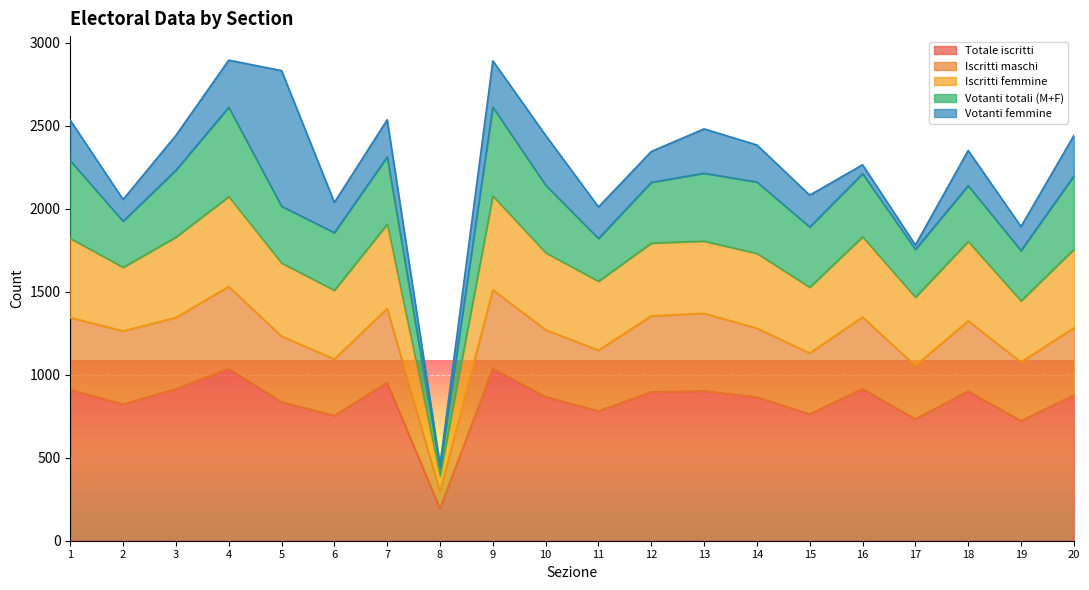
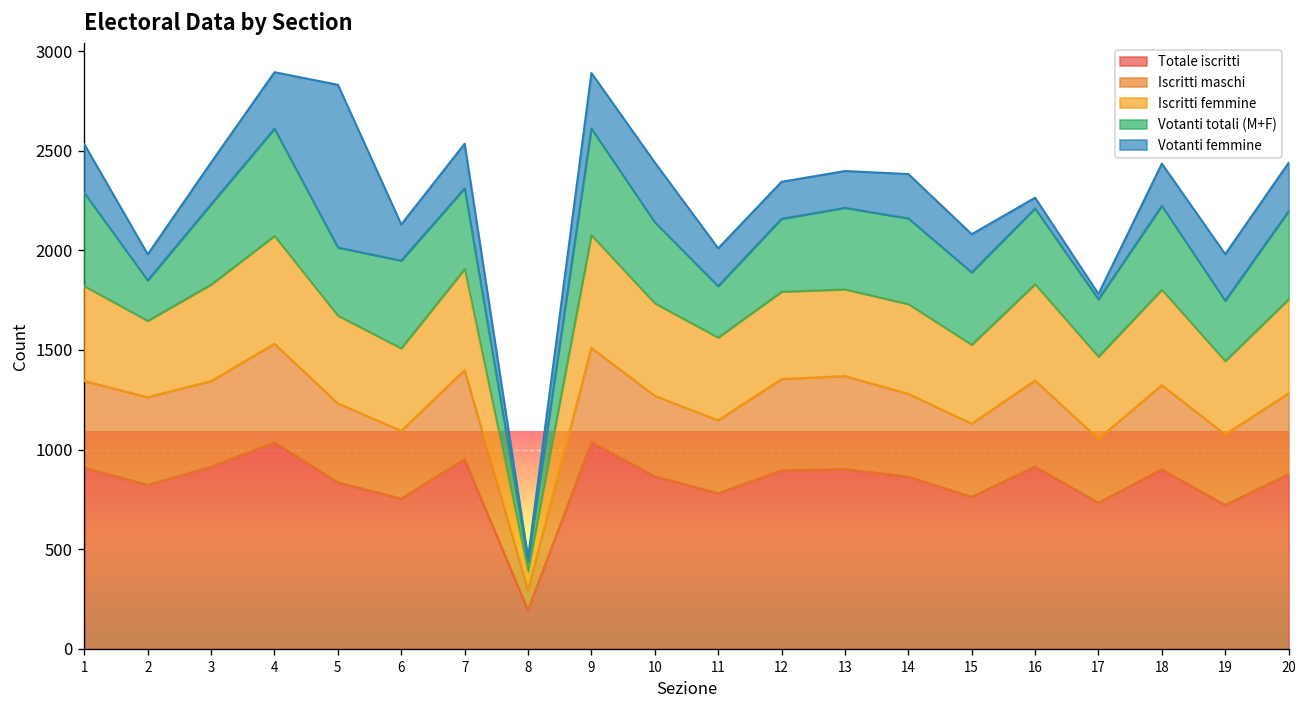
  {
    "Votanti totali (M+F)": {
      "1": 470,
-     "2": 280,
+     "2": 200,
      "3": 400,
      "4": 540,
      "5": 340,
-     "6": 350,
+     "6": 440,
      "7": 410,
      "8": 50,
      "9": 540,
      "10": 410,
      "11": 260,
      "12": 370,
      "13": 410,
      "14": 430,
      "15": 360,
      "16": 380,
      "17": 290,
-     "18": 340,
+     "18": 420,
      "19": 300,
      "20": 440
    },
    "Votanti femmine": {
      "1": 240,
      "2": 130,
      "3": 210,
      "4": 280,
      "5": 820,
      "6": 180,
      "7": 220,
      "8": 20,
      "9": 280,
      "10": 300,
      "11": 190,
      "12": 190,
-     "13": 270,
+     "13": 190,
      "14": 220,
      "15": 190,
      "16": 50,
      "17": 30,
      "18": 210,
-     "19": 150,
+     "19": 230,
      "20": 240
    }
  }
